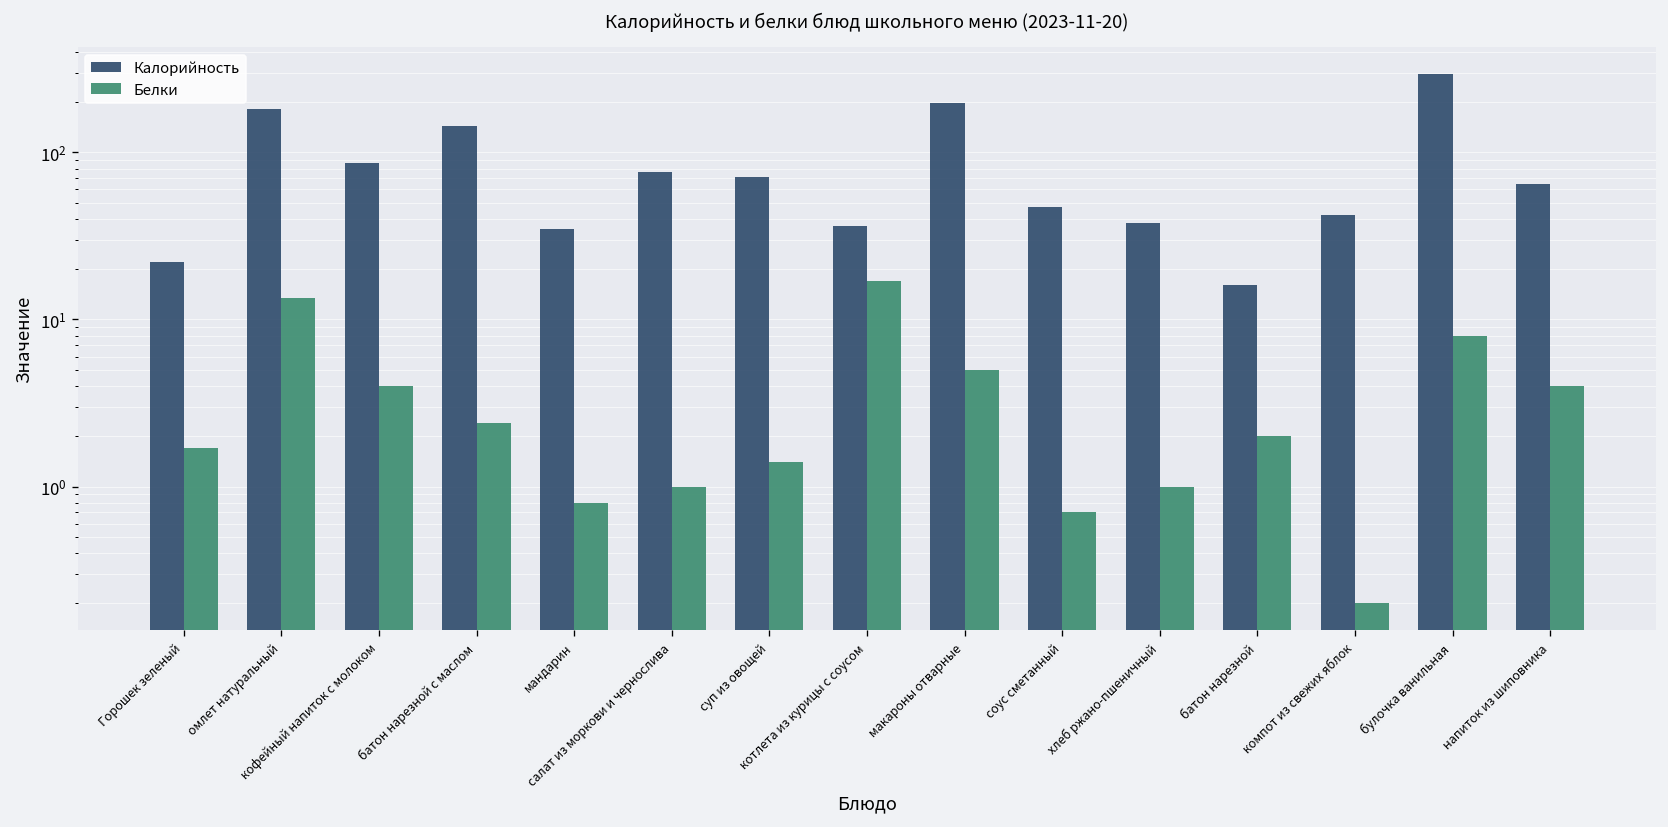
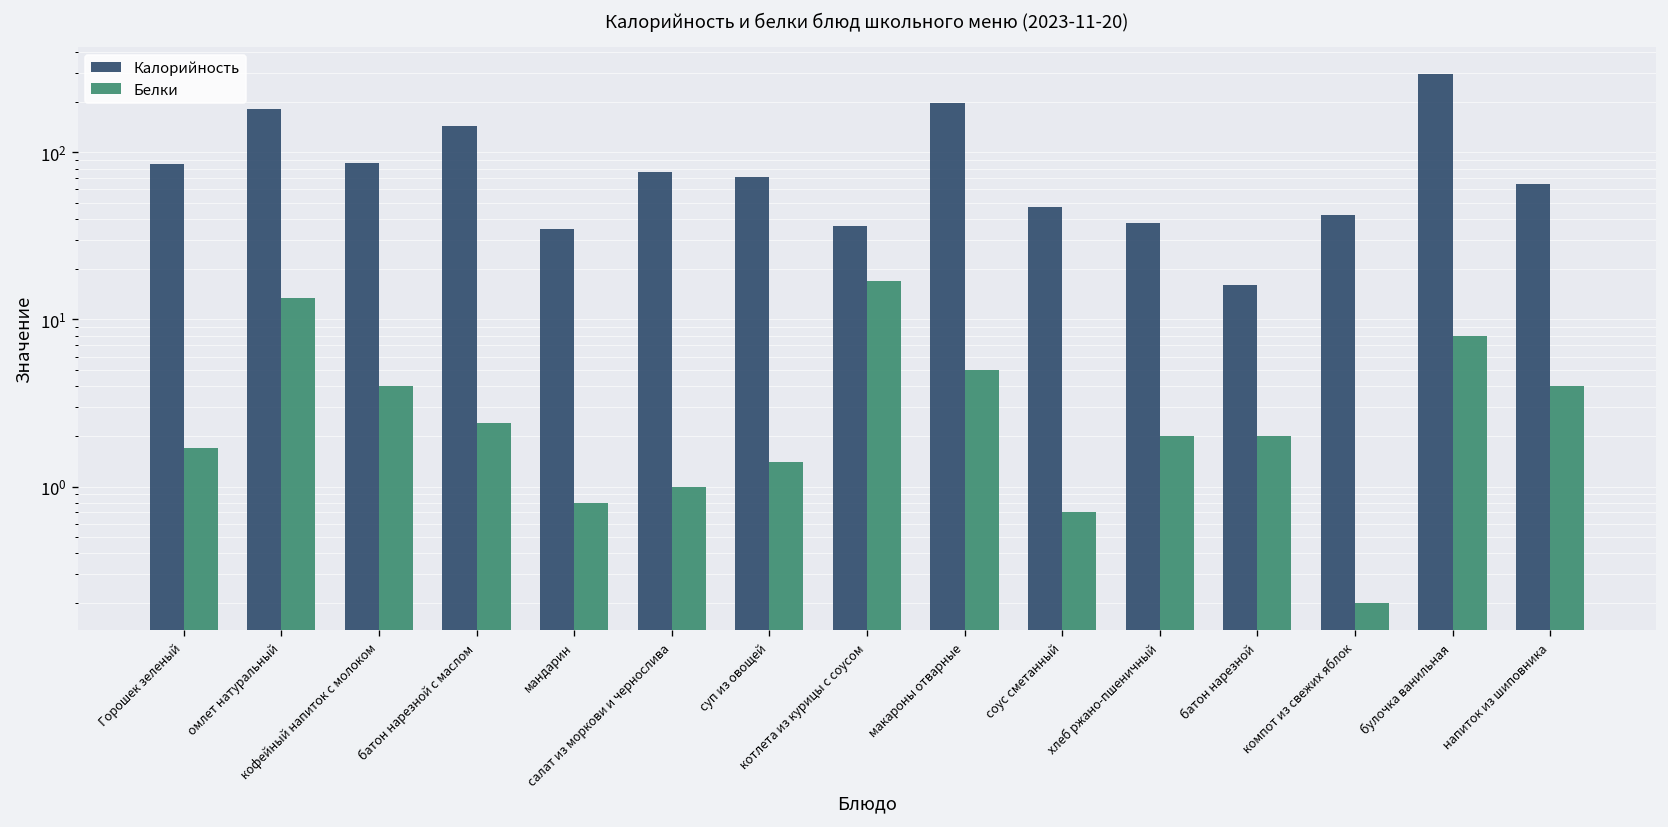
  {
    "Калорийность": {
-     "Горошек зеленый": 22,
+     "Горошек зеленый": 90,
      "омлет натуральный": 180,
      "кофейный напиток с молоком": 90,
      "батон нарезной с маслом": 140,
      "мандарин": 35,
      "салат из моркови и чернослива": 80,
      "суп из овощей": 70,
      "котлета из курицы с соусом": 37,
      "макароны отварные": 200,
      "соус сметанный": 47,
      "хлеб ржано-пшеничный": 38,
      "батон нарезной": 16,
      "компот из свежих яблок": 42,
      "булочка ванильная": 300,
      "напиток из шиповника": 70
    },
    "Белки": {
      "Горошек зеленый": 1.7,
      "омлет натуральный": 14,
      "кофейный напиток с молоком": 4,
      "батон нарезной с маслом": 2.4,
      "мандарин": 0.8,
      "салат из моркови и чернослива": 1,
      "суп из овощей": 1.4,
      "котлета из курицы с соусом": 17,
      "макароны отварные": 5,
      "соус сметанный": 0.7,
-     "хлеб ржано-пшеничный": 1,
+     "хлеб ржано-пшеничный": 2,
      "батон нарезной": 2,
      "компот из свежих яблок": 0.20,
      "булочка ванильная": 8,
      "напиток из шиповника": 4
    }
  }
